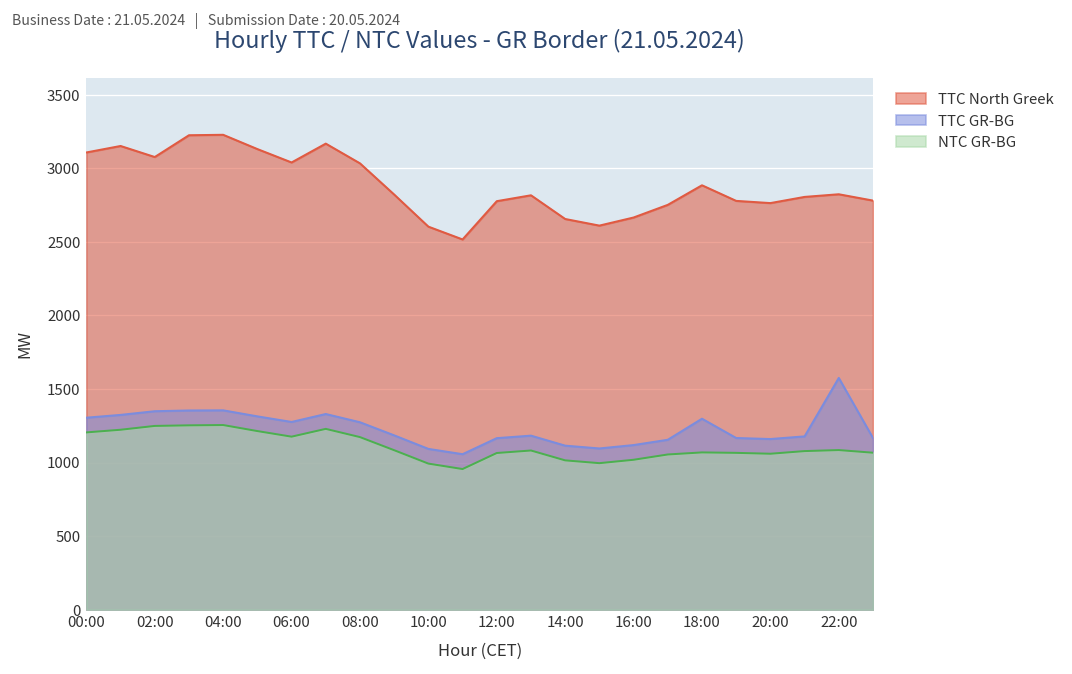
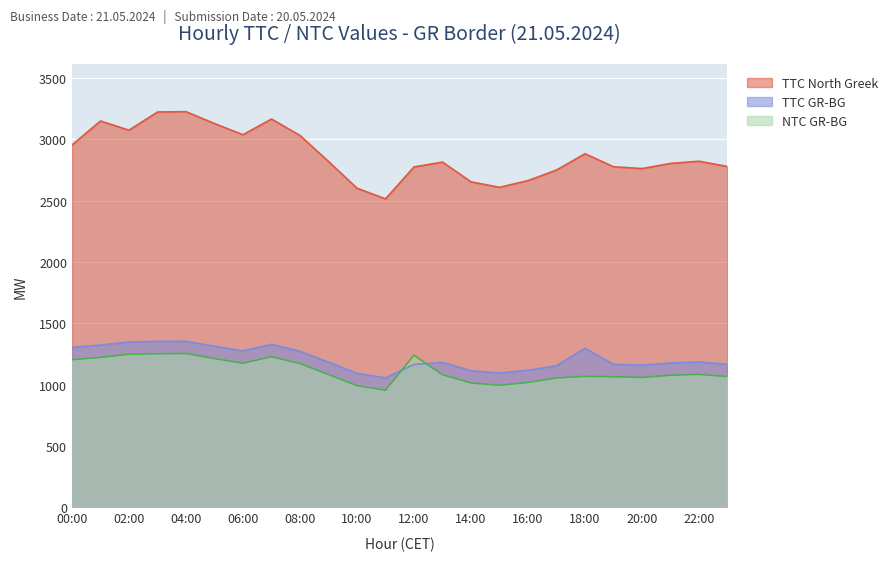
  {
    "TTC North Greek": {
-     "00:00": 3110,
+     "00:00": 2960,
      "02:00": 3080,
      "04:00": 3230,
      "06:00": 3040,
      "08:00": 3030,
      "10:00": 2600,
      "12:00": 2780,
      "14:00": 2660,
      "16:00": 2670,
      "18:00": 2880,
      "20:00": 2760,
      "22:00": 2820
    },
    "TTC GR-BG": {
      "00:00": 1310,
      "02:00": 1350,
      "04:00": 1360,
      "06:00": 1280,
      "08:00": 1270,
      "10:00": 1090,
      "12:00": 1170,
      "14:00": 1120,
      "16:00": 1120,
      "18:00": 1300,
      "20:00": 1160,
-     "22:00": 1580
+     "22:00": 1190
    },
    "NTC GR-BG": {
      "00:00": 1210,
      "02:00": 1250,
      "04:00": 1260,
      "06:00": 1180,
      "08:00": 1170,
      "10:00": 990,
-     "12:00": 1070,
+     "12:00": 1240,
      "14:00": 1020,
      "16:00": 1020,
      "18:00": 1070,
      "20:00": 1060,
      "22:00": 1090
    }
  }
